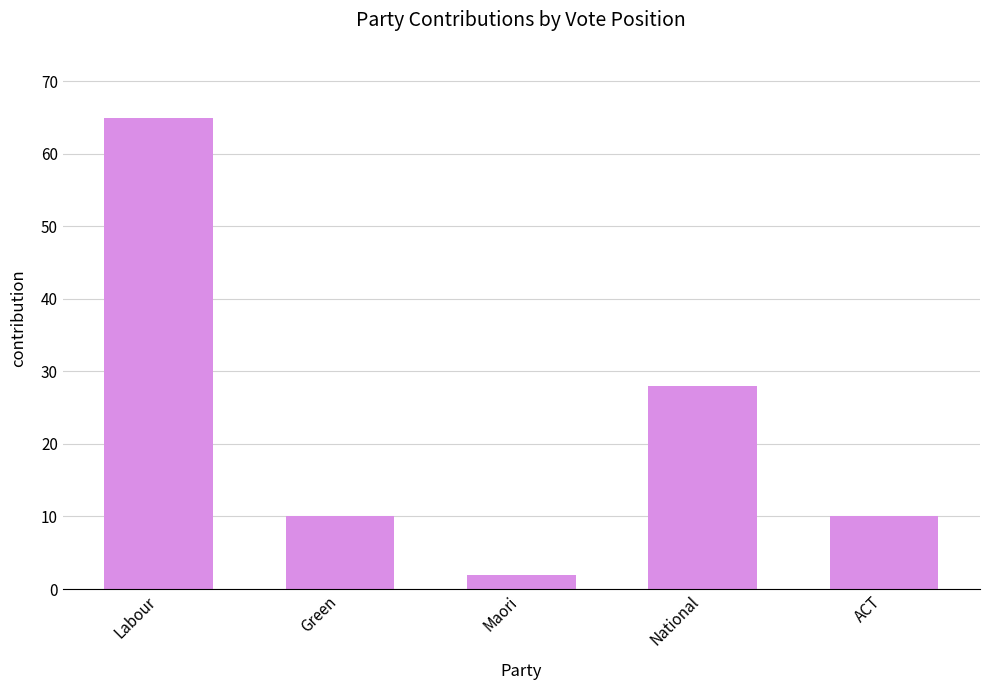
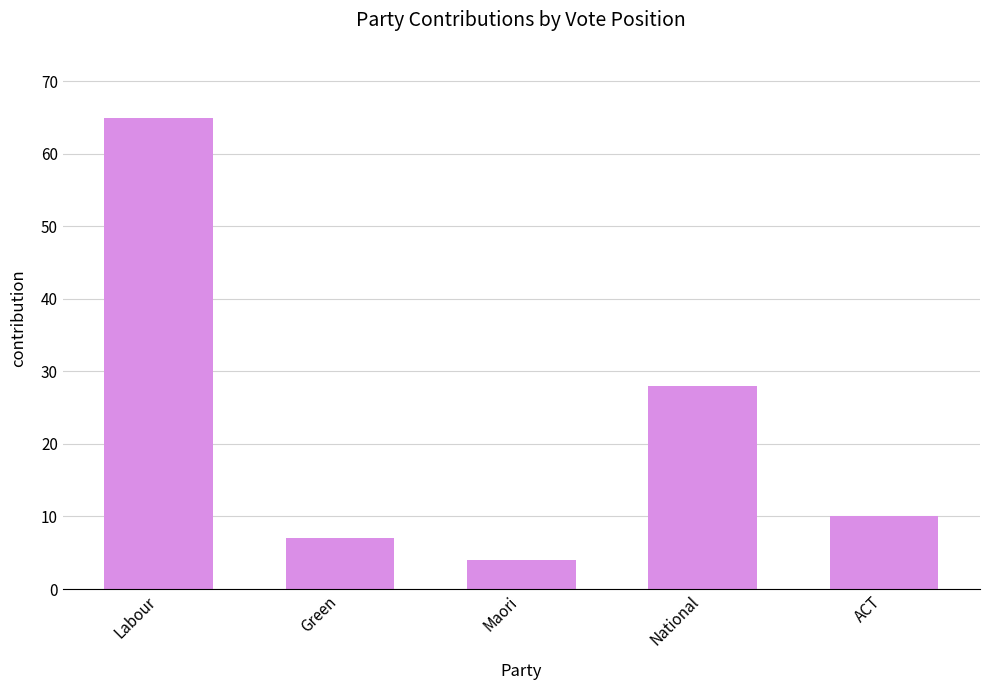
  {
    "Labour": 65,
-   "Green": 10,
-   "Maori": 2,
+   "Green": 7,
+   "Maori": 4,
    "National": 28,
    "ACT": 10
  }
